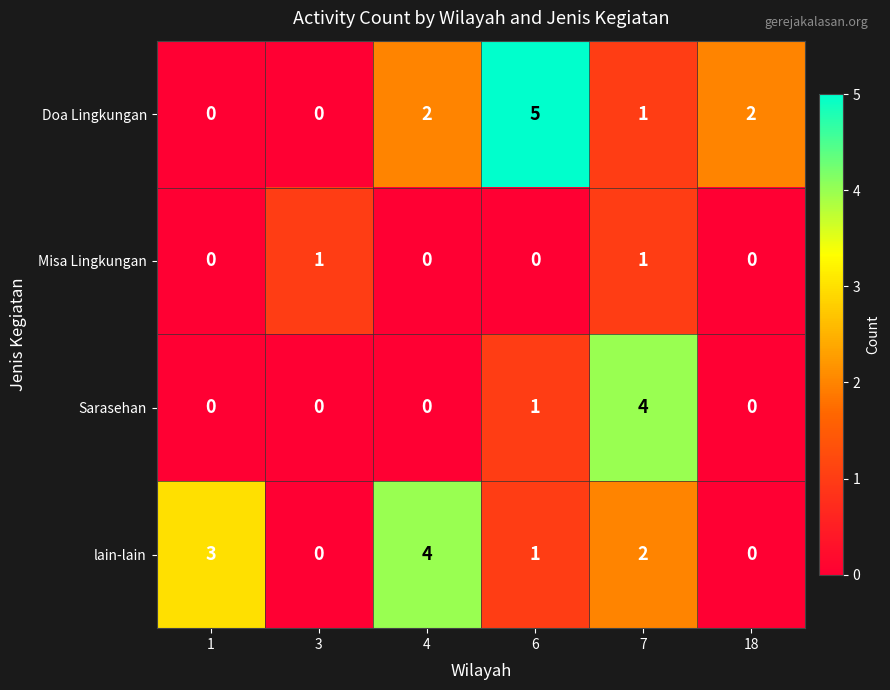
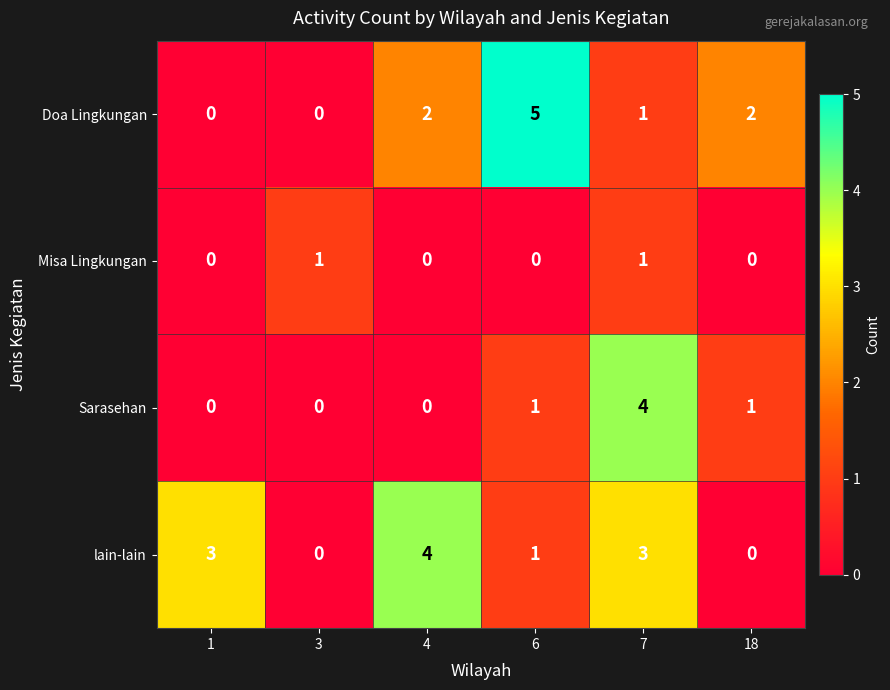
  {
    "Doa Lingkungan": {
      "1": 0,
      "3": 0,
      "4": 2,
      "6": 5,
      "7": 1,
      "18": 2
    },
    "Misa Lingkungan": {
      "1": 0,
      "3": 1,
      "4": 0,
      "6": 0,
      "7": 1,
      "18": 0
    },
    "Sarasehan": {
      "1": 0,
      "3": 0,
      "4": 0,
      "6": 1,
      "7": 4,
-     "18": 0
+     "18": 1
    },
    "lain-lain": {
      "1": 3,
      "3": 0,
      "4": 4,
      "6": 1,
-     "7": 2,
+     "7": 3,
      "18": 0
    }
  }
